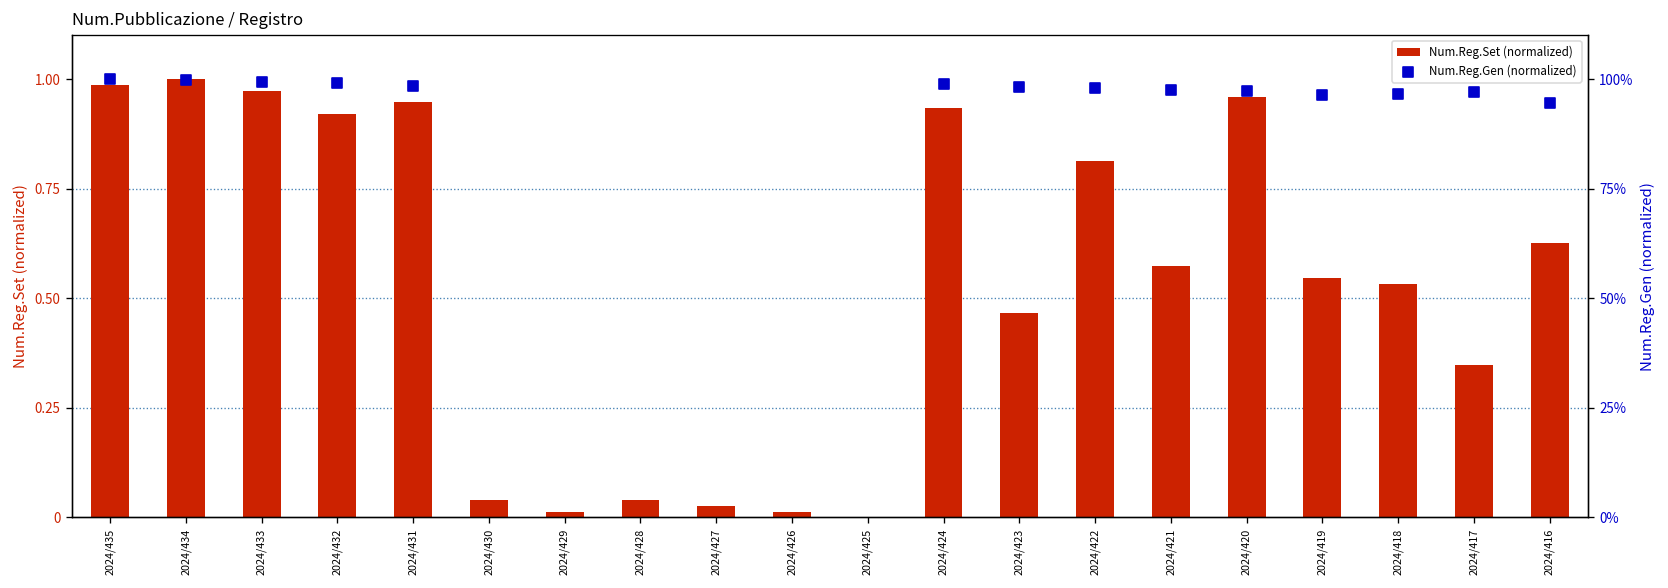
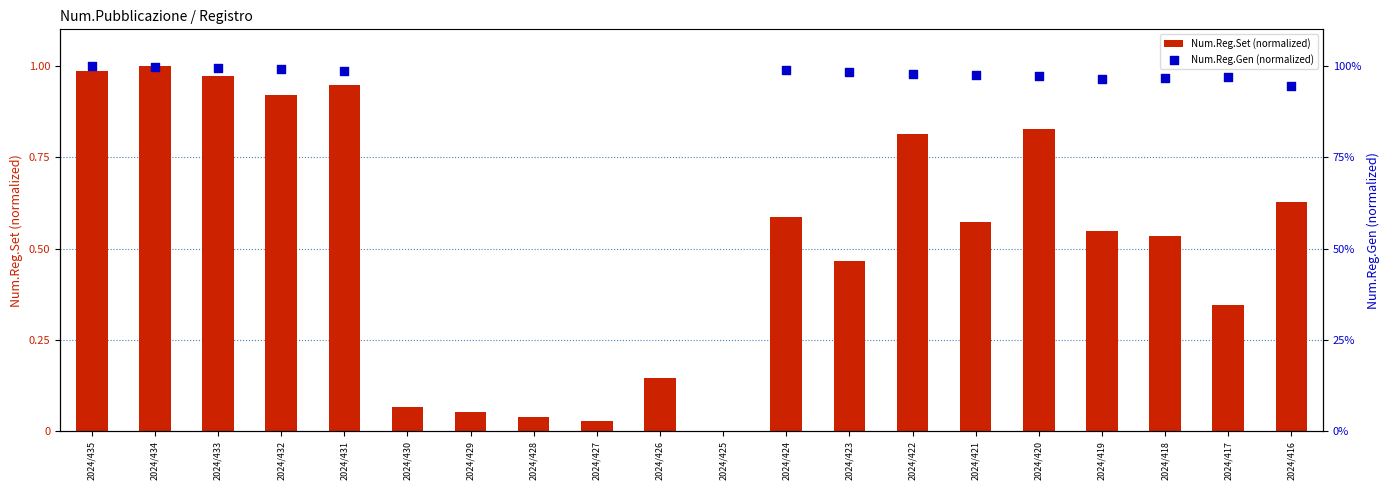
  {
    "Num.Reg.Set (normalized)": {
      "2024/435": 0.99,
      "2024/434": 1.00,
      "2024/433": 0.97,
      "2024/432": 0.92,
      "2024/431": 0.95,
-     "2024/430": 0.04,
-     "2024/429": 0.01,
+     "2024/430": 0.07,
+     "2024/429": 0.05,
      "2024/428": 0.04,
      "2024/427": 0.03,
-     "2024/426": 0.01,
+     "2024/426": 0.15,
      "2024/425": 0.00,
-     "2024/424": 0.93,
+     "2024/424": 0.59,
      "2024/423": 0.47,
      "2024/422": 0.81,
      "2024/421": 0.57,
-     "2024/420": 0.96,
+     "2024/420": 0.83,
      "2024/419": 0.55,
      "2024/418": 0.53,
      "2024/417": 0.35,
      "2024/416": 0.63
    }
  }
